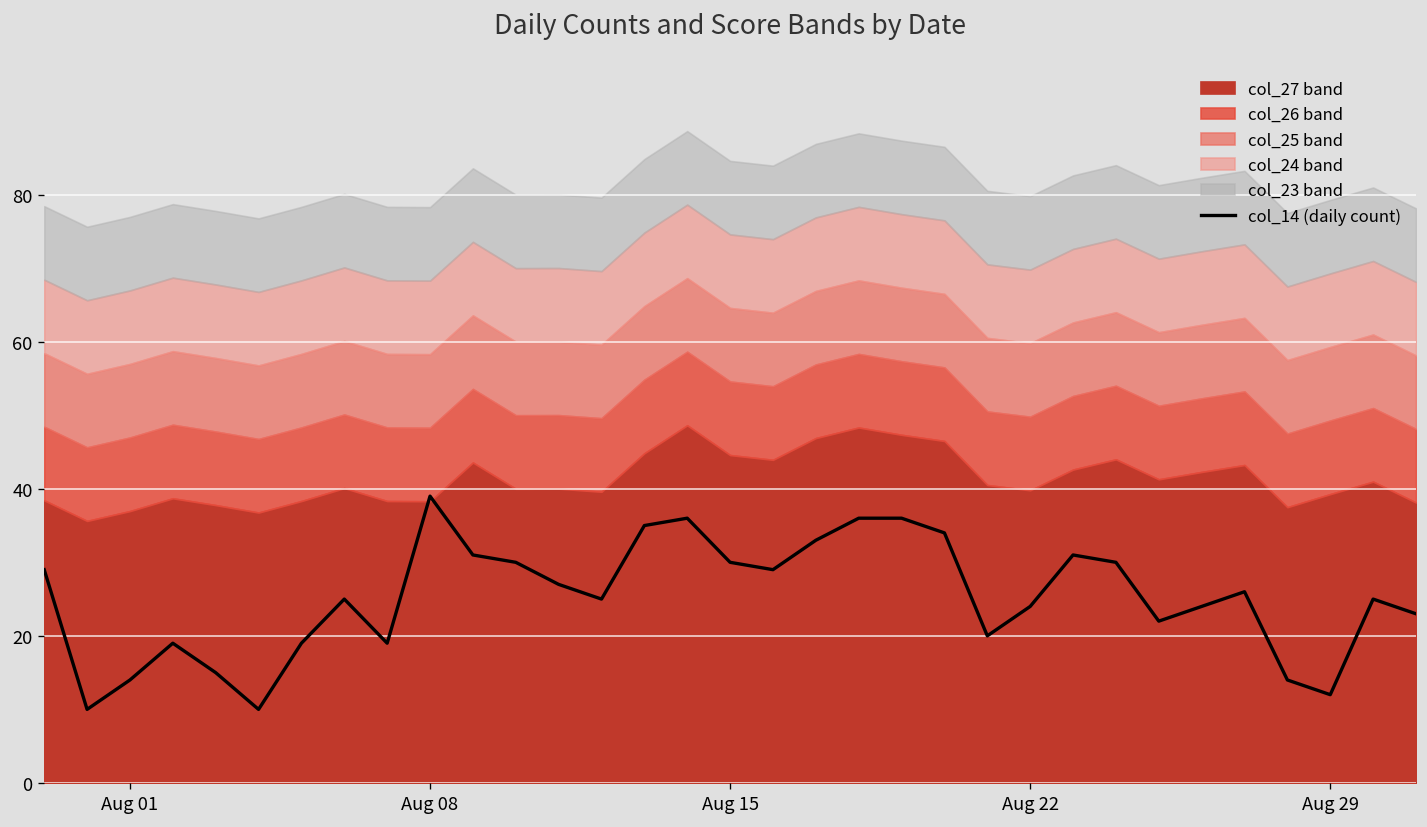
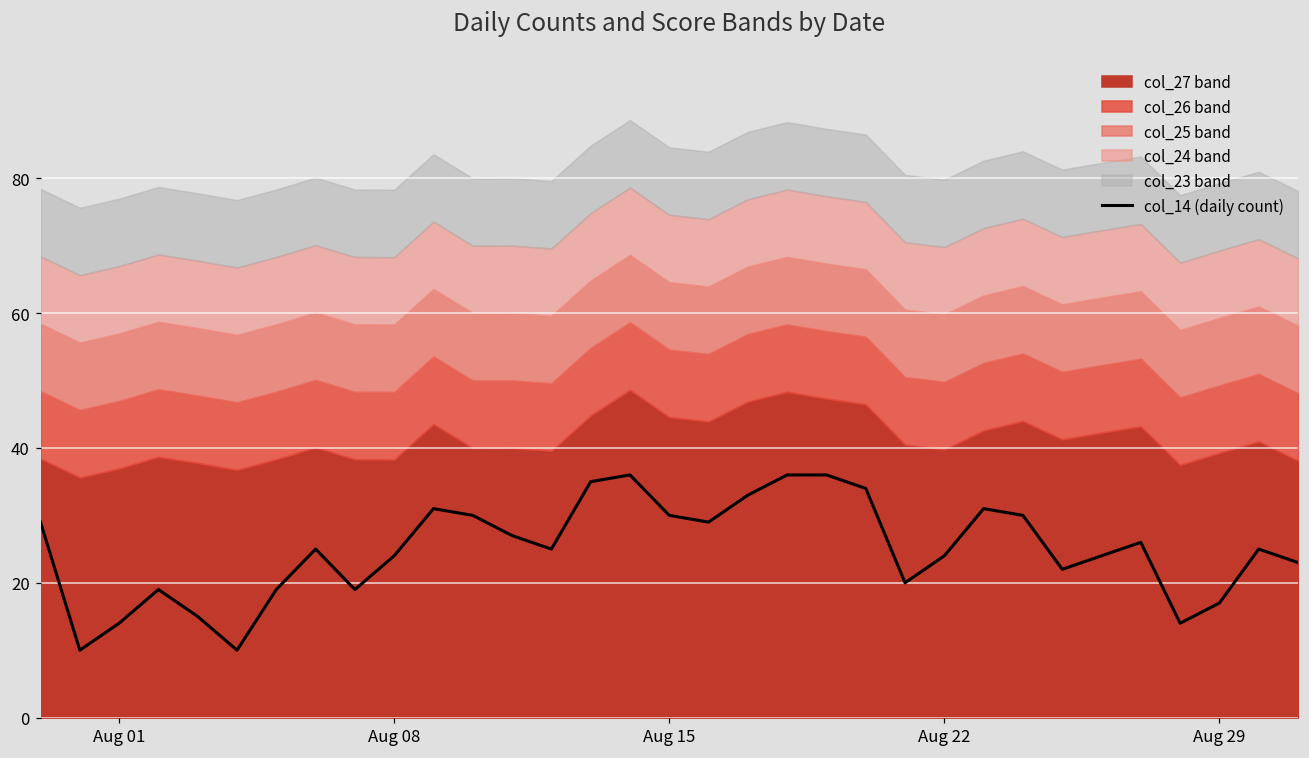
  {
    "col_14 (daily count)": {
      "Aug 01": 14,
-     "Aug 08": 39,
+     "Aug 08": 24,
      "Aug 15": 30,
      "Aug 22": 24,
-     "Aug 29": 12
+     "Aug 29": 17
    }
  }
